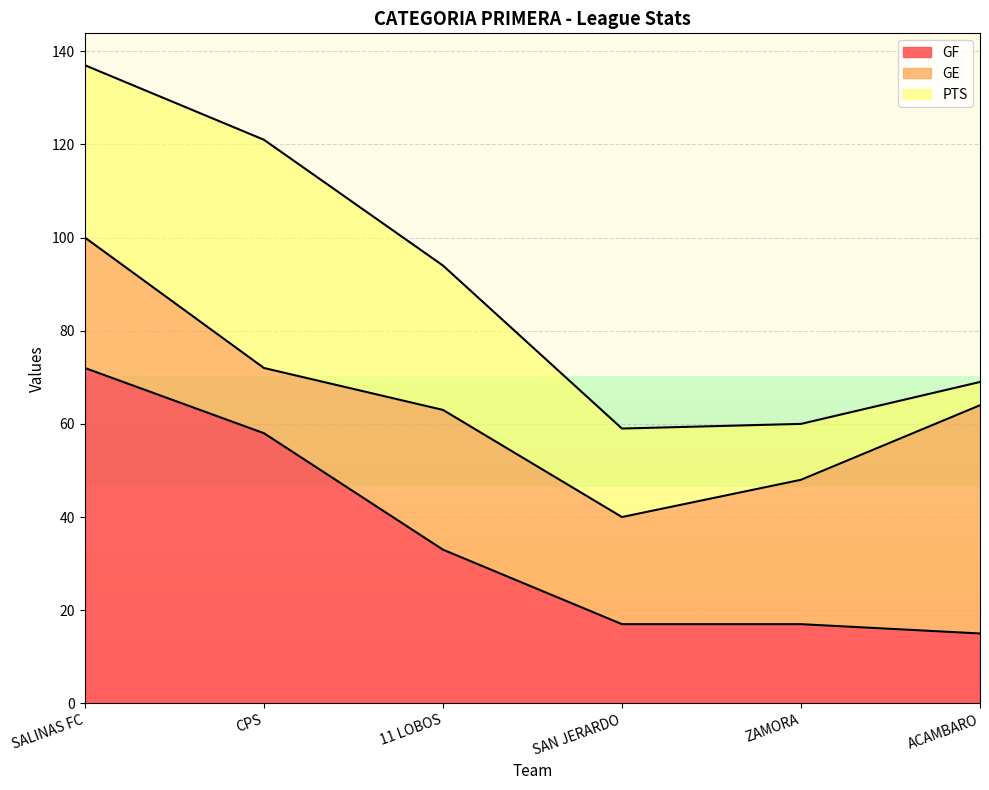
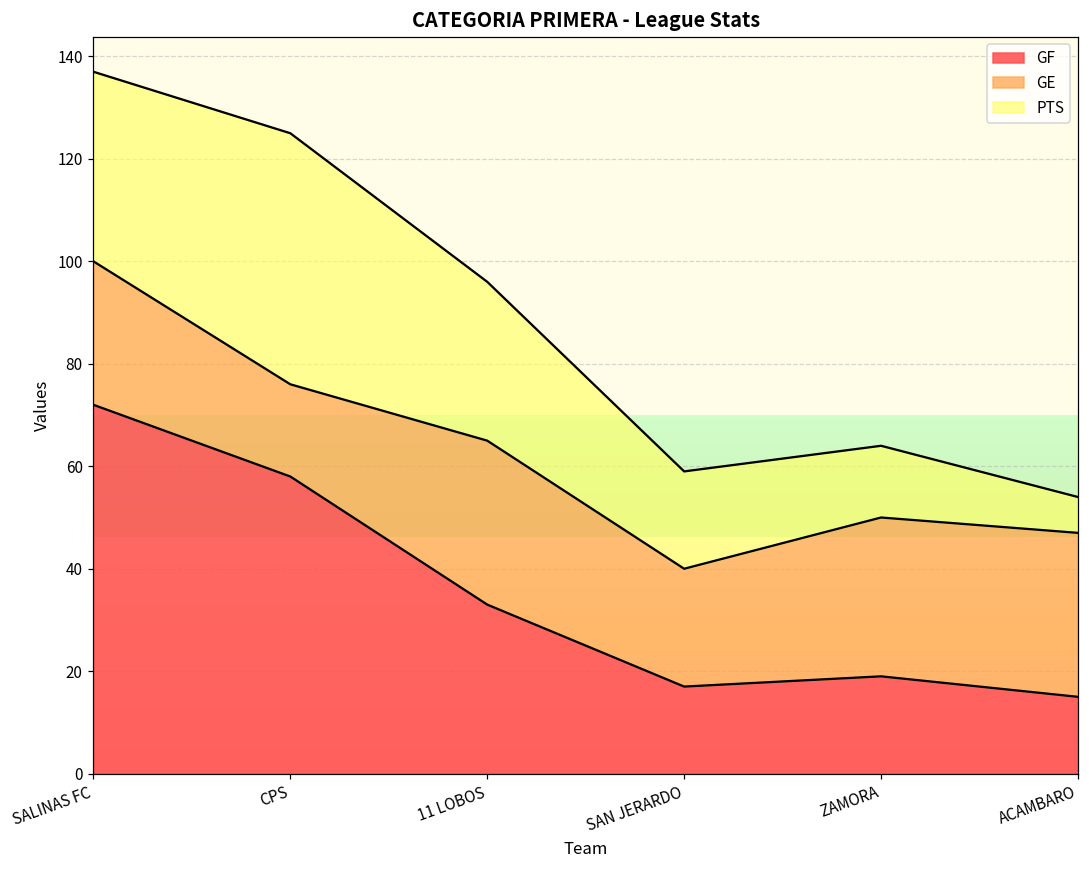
  {
    "GF": {
      "SALINAS FC": 72,
      "CPS": 58,
      "11 LOBOS": 33,
      "SAN JERARDO": 17,
-     "ZAMORA": 17,
+     "ZAMORA": 19,
      "ACAMBARO": 15
    },
    "GE": {
      "SALINAS FC": 28,
-     "CPS": 14,
-     "11 LOBOS": 30,
+     "CPS": 18,
+     "11 LOBOS": 32,
      "SAN JERARDO": 23,
      "ZAMORA": 31,
-     "ACAMBARO": 49
+     "ACAMBARO": 32
    },
    "PTS": {
      "SALINAS FC": 37,
      "CPS": 49,
      "11 LOBOS": 31,
      "SAN JERARDO": 19,
-     "ZAMORA": 12,
-     "ACAMBARO": 5
+     "ZAMORA": 14,
+     "ACAMBARO": 7
    }
  }
